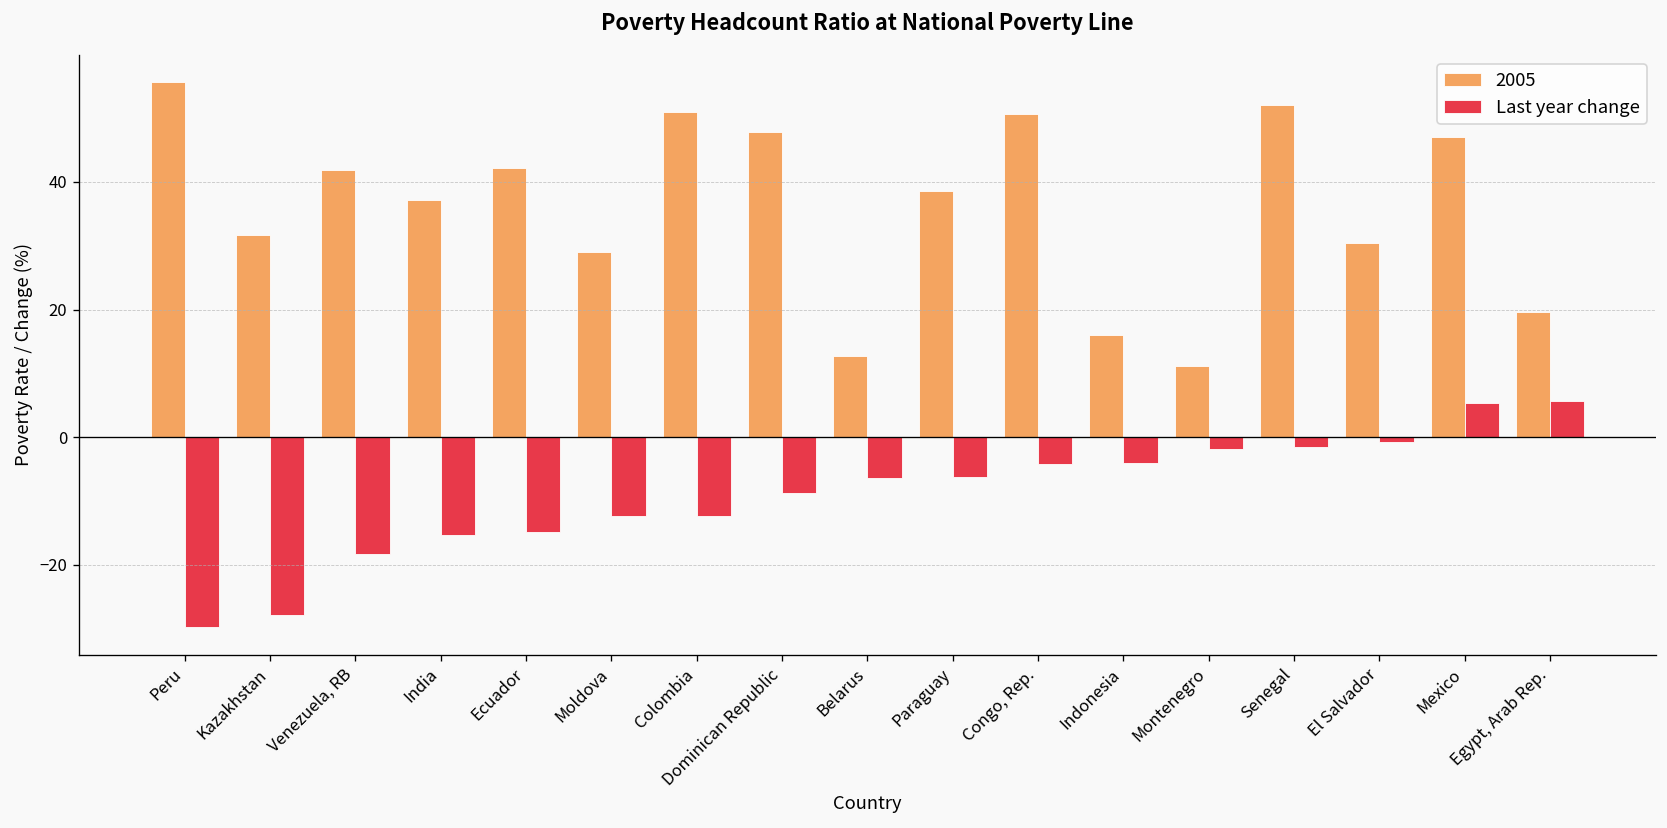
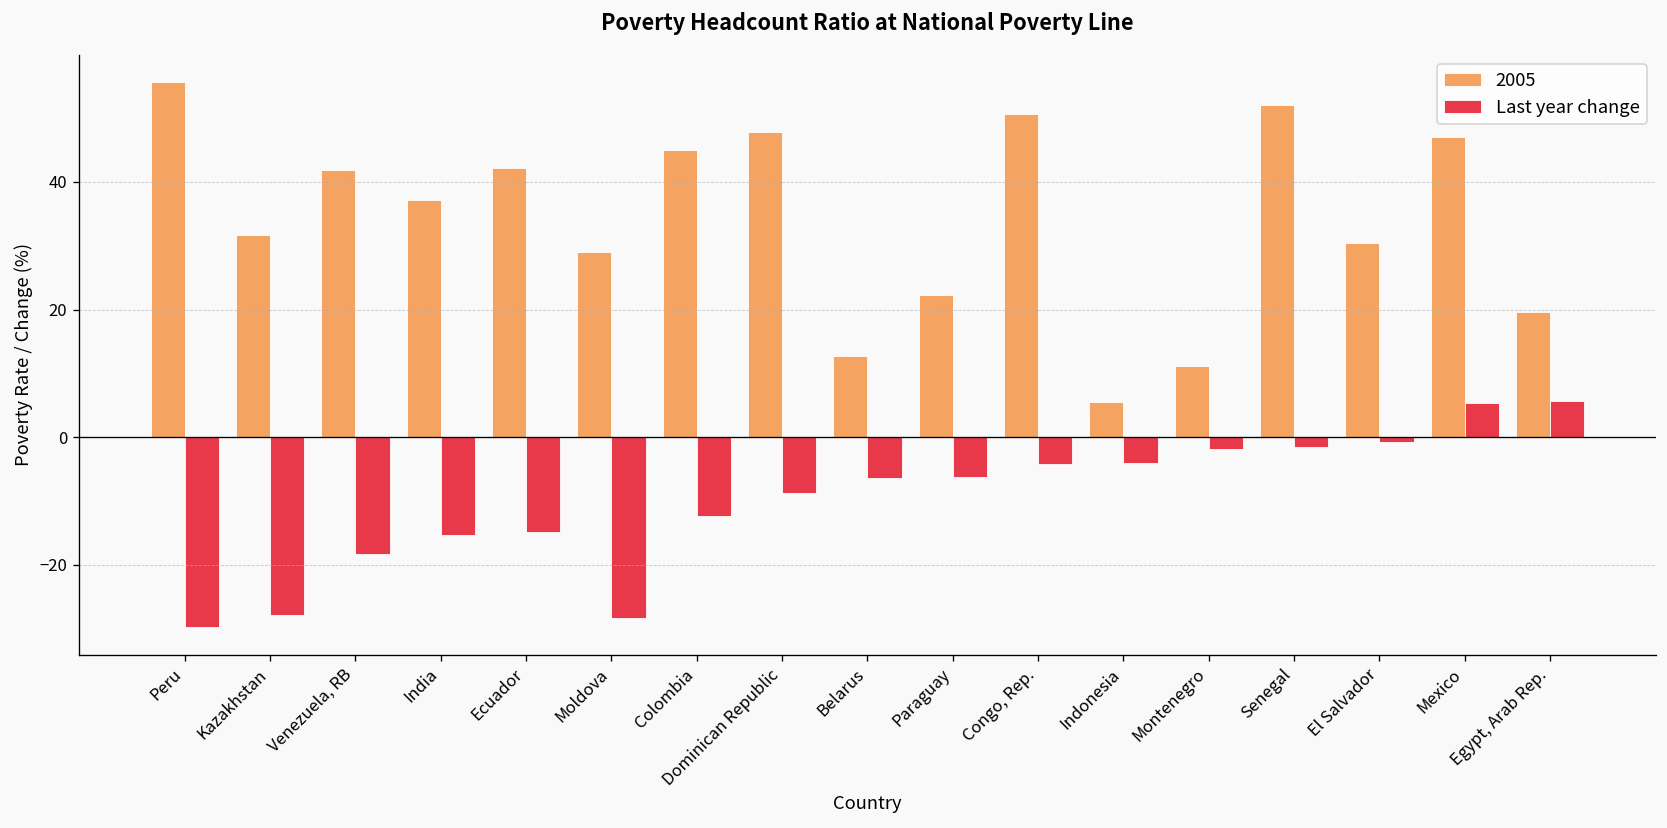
  {
    "2005": {
      "Peru": 56,
      "Kazakhstan": 32,
      "Venezuela, RB": 42,
      "India": 37,
      "Ecuador": 42,
      "Moldova": 29,
-     "Colombia": 51,
+     "Colombia": 45,
      "Dominican Republic": 48,
      "Belarus": 13,
-     "Paraguay": 39,
+     "Paraguay": 22,
      "Congo, Rep.": 51,
-     "Indonesia": 16,
+     "Indonesia": 6,
      "Montenegro": 11,
      "Senegal": 52,
      "El Salvador": 31,
      "Mexico": 47,
      "Egypt, Arab Rep.": 20
    },
    "Last year change": {
      "Peru": -30,
      "Kazakhstan": -28,
      "Venezuela, RB": -18,
      "India": -15,
      "Ecuador": -15,
-     "Moldova": -12,
+     "Moldova": -28,
      "Colombia": -12,
      "Dominican Republic": -9,
      "Belarus": -6,
      "Paraguay": -6,
      "Congo, Rep.": -4,
      "Indonesia": -4,
      "Montenegro": -2,
      "Senegal": -2,
      "El Salvador": -1,
      "Mexico": 5,
      "Egypt, Arab Rep.": 6
    }
  }
